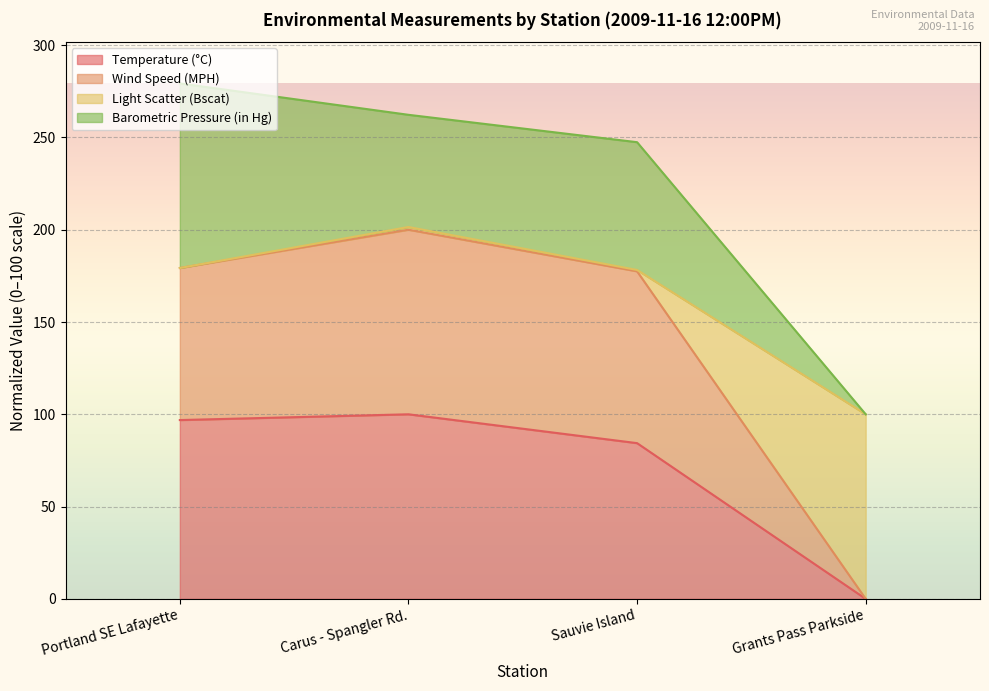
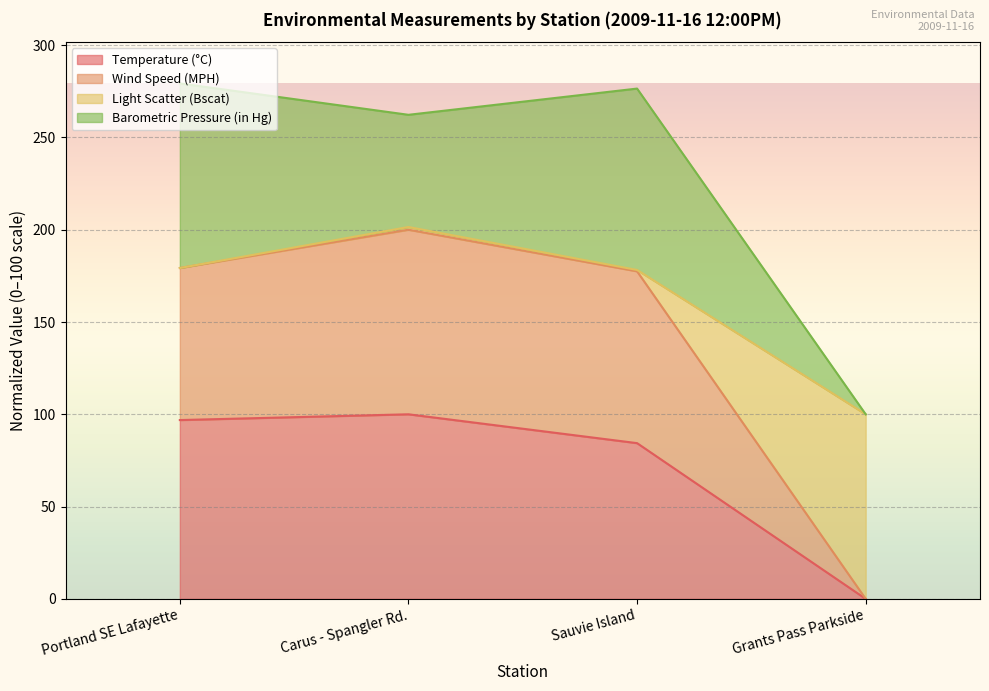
  {
    "Barometric Pressure (in Hg)": {
      "Carus - Spangler Rd.": 61,
-     "Sauvie Island": 69
+     "Sauvie Island": 98
    }
  }
